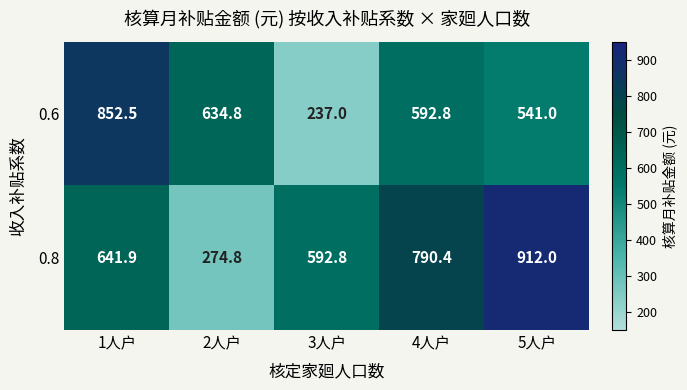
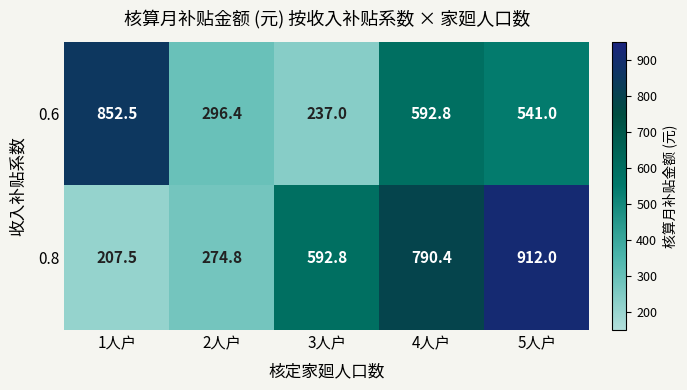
  {
    "0.6": {
      "1人户": 852.5,
-     "2人户": 634.8,
+     "2人户": 296.4,
      "3人户": 237.0,
      "4人户": 592.8,
      "5人户": 541.0
    },
    "0.8": {
-     "1人户": 641.9,
+     "1人户": 207.5,
      "2人户": 274.8,
      "3人户": 592.8,
      "4人户": 790.4,
      "5人户": 912.0
    }
  }
